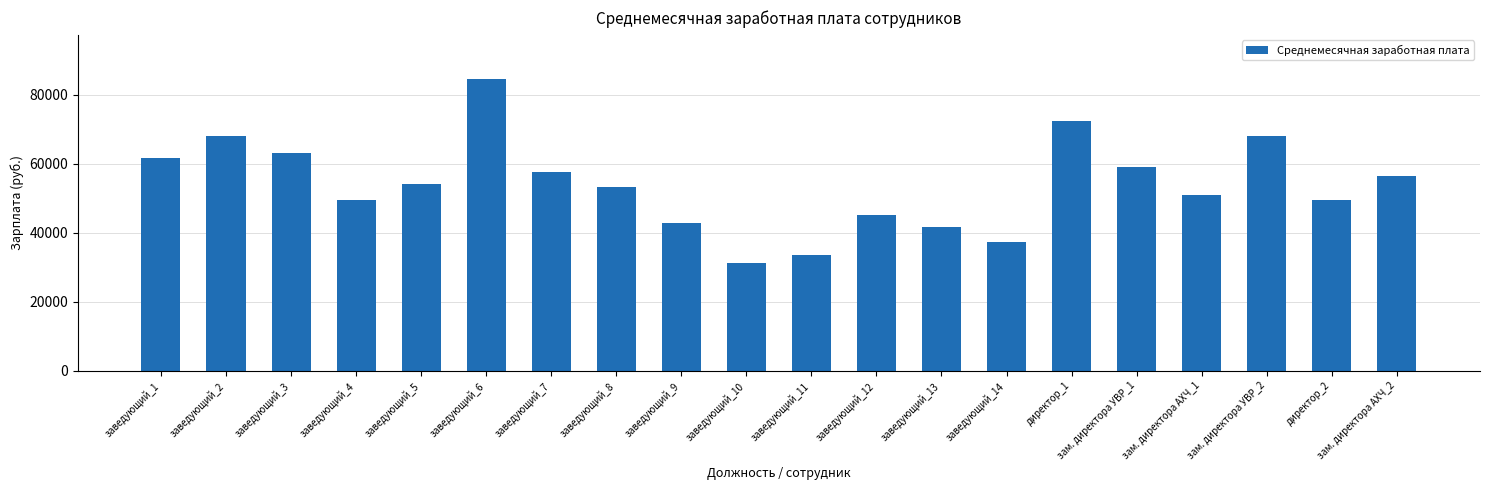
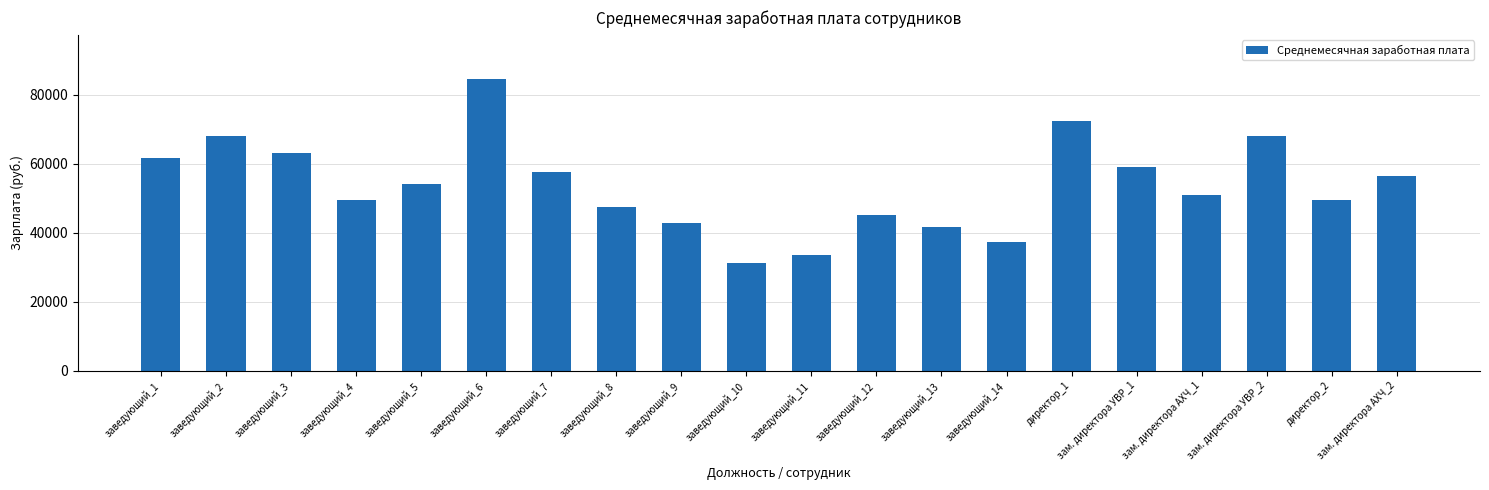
  {
    "заведующий_1": 62000,
    "заведующий_2": 68000,
    "заведующий_3": 63000,
    "заведующий_4": 50000,
    "заведующий_5": 54000,
    "заведующий_6": 85000,
    "заведующий_7": 58000,
-   "заведующий_8": 53000,
+   "заведующий_8": 47000,
    "заведующий_9": 43000,
    "заведующий_10": 31000,
    "заведующий_11": 34000,
    "заведующий_12": 45000,
    "заведующий_13": 42000,
    "заведующий_14": 37000,
    "директор_1": 72000,
    "зам. директора УВР_1": 59000,
    "зам. директора АХЧ_1": 51000,
    "зам. директора УВР_2": 68000,
    "директор_2": 49000,
    "зам. директора АХЧ_2": 56000
  }
